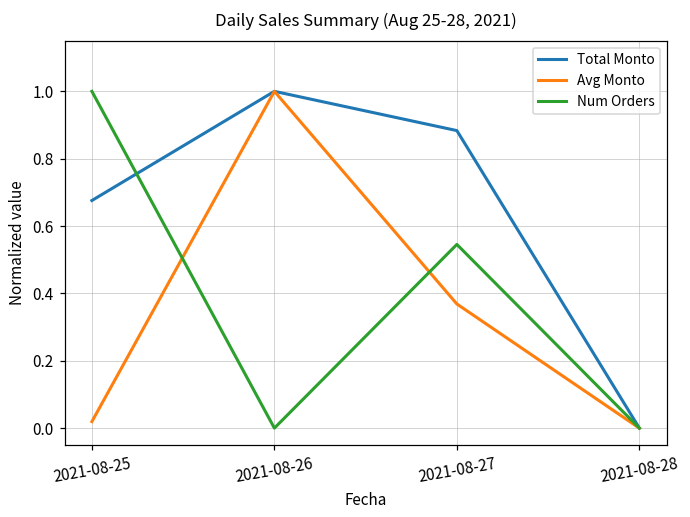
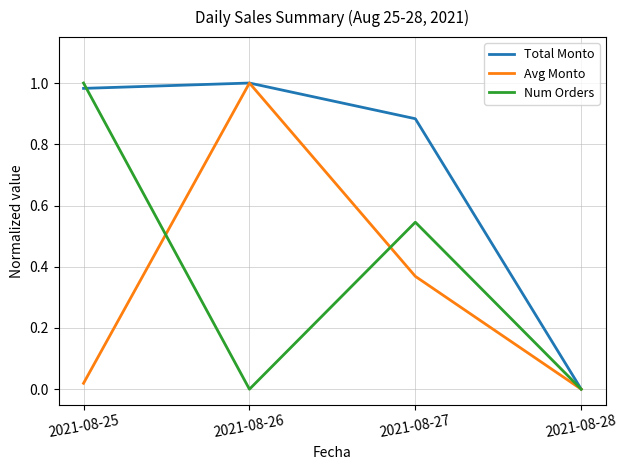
  {
    "Total Monto": {
-     "2021-08-25": 0.68,
+     "2021-08-25": 0.98,
      "2021-08-27": 0.88
    },
    "Avg Monto": {
      "2021-08-25": 0.02,
      "2021-08-27": 0.37
    },
    "Num Orders": {
      "2021-08-25": 1.00,
      "2021-08-26": 0.00,
      "2021-08-27": 0.55
    }
  }
